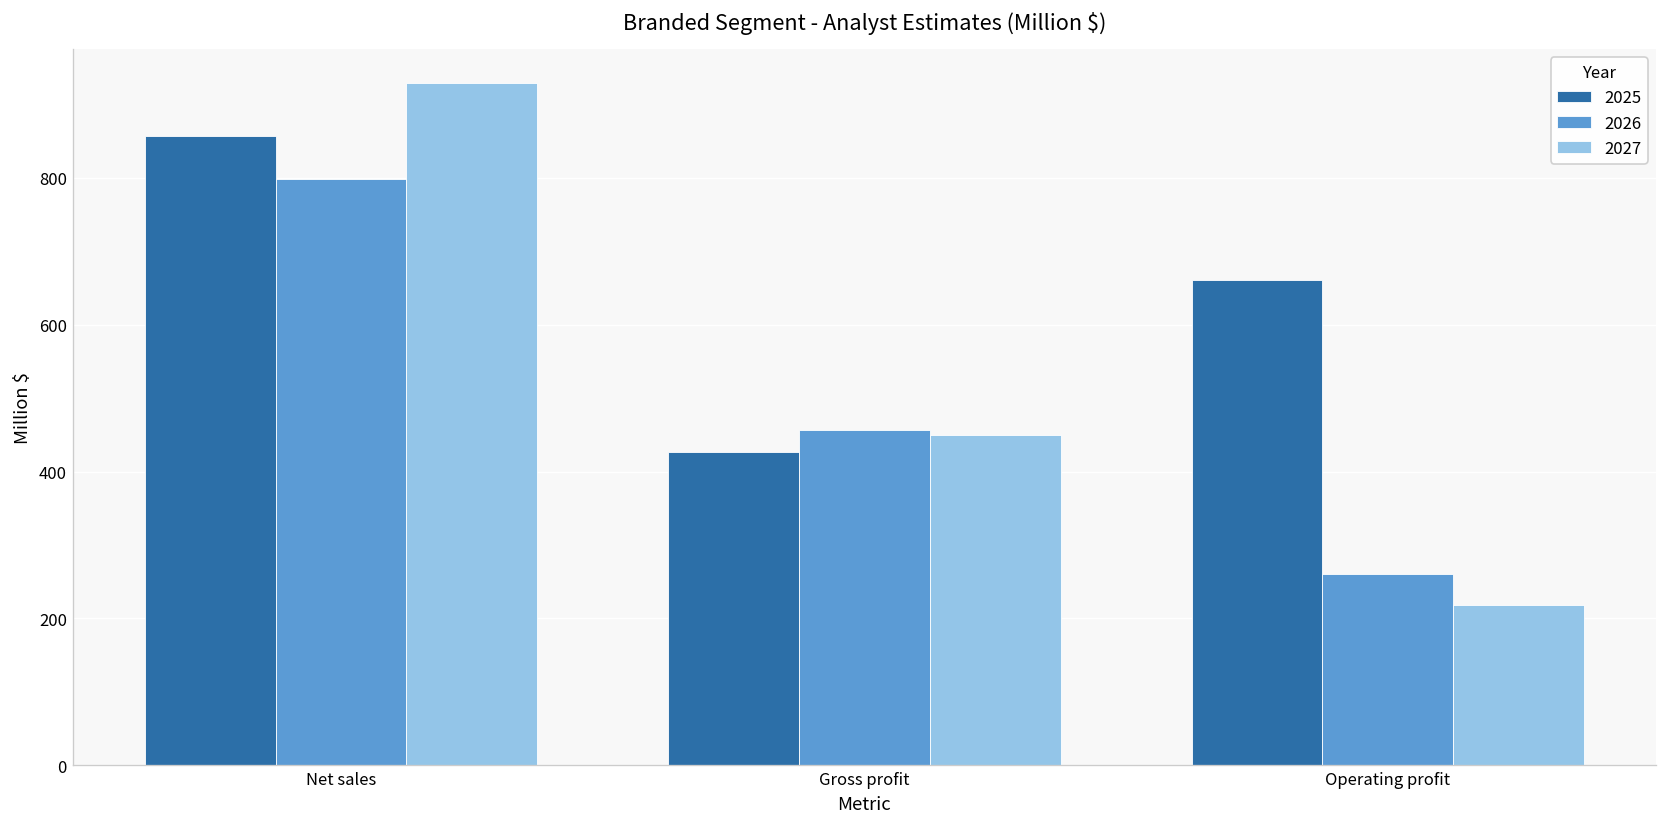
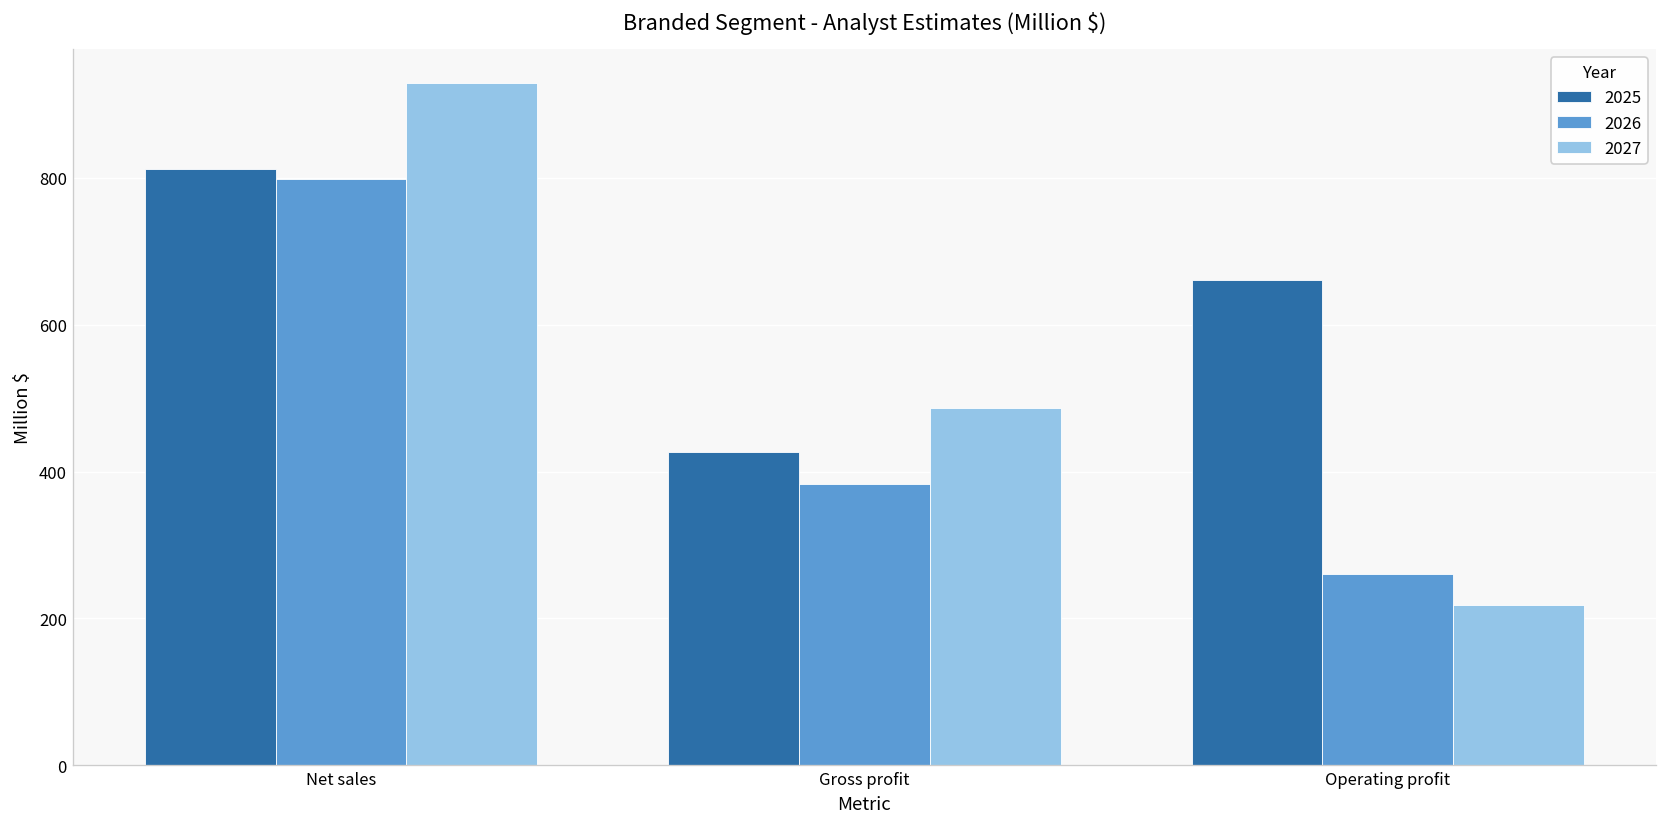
  {
    "2025": {
-     "Net sales": 860,
+     "Net sales": 810,
      "Gross profit": 430,
      "Operating profit": 660
    },
    "2026": {
      "Net sales": 800,
-     "Gross profit": 460,
+     "Gross profit": 380,
      "Operating profit": 260
    },
    "2027": {
      "Net sales": 930,
-     "Gross profit": 450,
+     "Gross profit": 490,
      "Operating profit": 220
    }
  }
